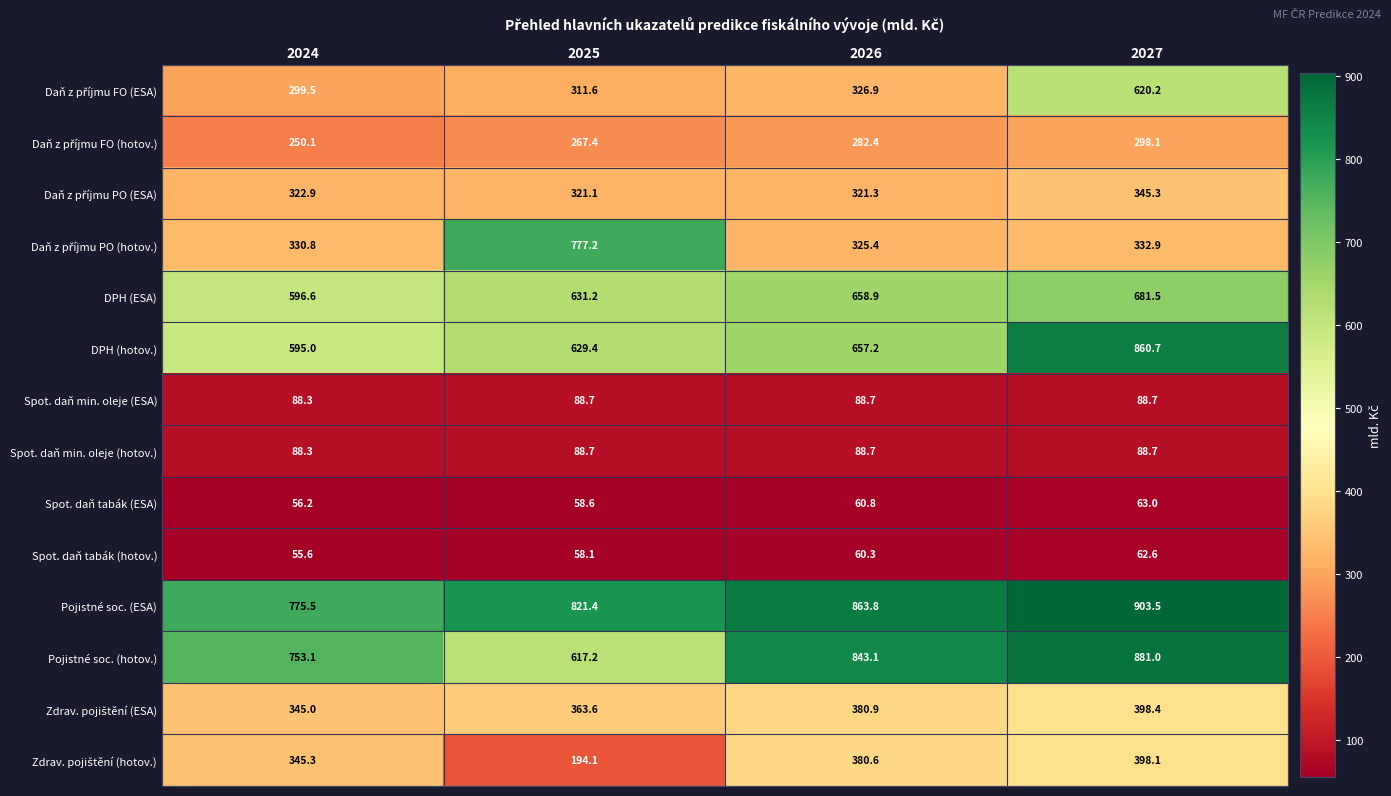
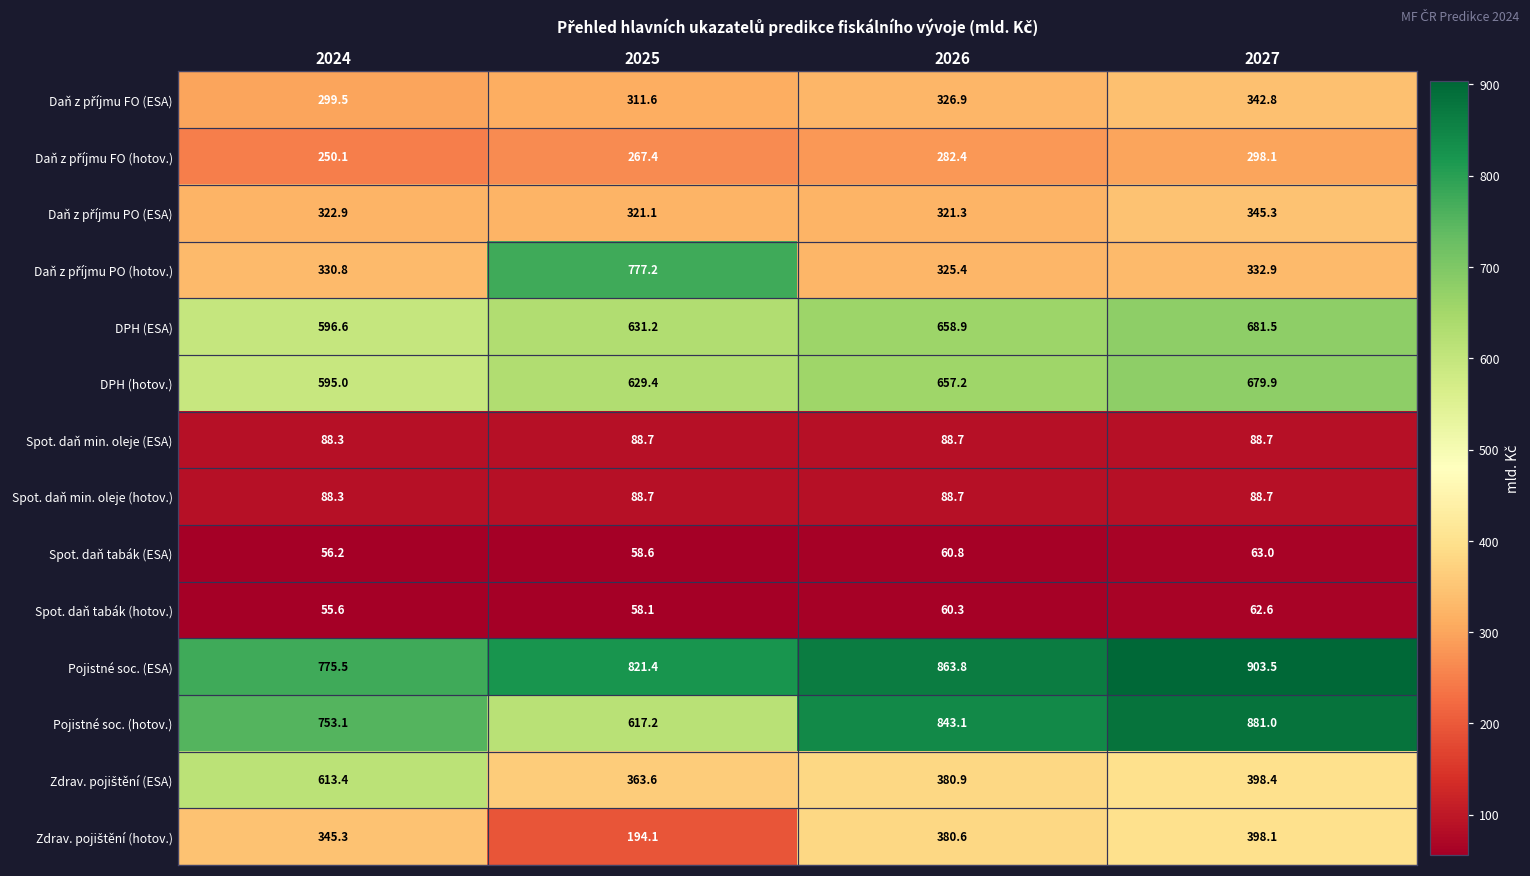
  {
    "Daň z příjmu FO (ESA)": {
      "2024": 299.5,
      "2025": 311.6,
      "2026": 326.9,
-     "2027": 620.2
+     "2027": 342.8
    },
    "Daň z příjmu FO (hotov.)": {
      "2024": 250.1,
      "2025": 267.4,
      "2026": 282.4,
      "2027": 298.1
    },
    "Daň z příjmu PO (ESA)": {
      "2024": 322.9,
      "2025": 321.1,
      "2026": 321.3,
      "2027": 345.3
    },
    "Daň z příjmu PO (hotov.)": {
      "2024": 330.8,
      "2025": 777.2,
      "2026": 325.4,
      "2027": 332.9
    },
    "DPH (ESA)": {
      "2024": 596.6,
      "2025": 631.2,
      "2026": 658.9,
      "2027": 681.5
    },
    "DPH (hotov.)": {
      "2024": 595.0,
      "2025": 629.4,
      "2026": 657.2,
-     "2027": 860.7
+     "2027": 679.9
    },
    "Spot. daň min. oleje (ESA)": {
      "2024": 88.3,
      "2025": 88.7,
      "2026": 88.7,
      "2027": 88.7
    },
    "Spot. daň min. oleje (hotov.)": {
      "2024": 88.3,
      "2025": 88.7,
      "2026": 88.7,
      "2027": 88.7
    },
    "Spot. daň tabák (ESA)": {
      "2024": 56.2,
      "2025": 58.6,
      "2026": 60.8,
      "2027": 63.0
    },
    "Spot. daň tabák (hotov.)": {
      "2024": 55.6,
      "2025": 58.1,
      "2026": 60.3,
      "2027": 62.6
    },
    "Pojistné soc. (ESA)": {
      "2024": 775.5,
      "2025": 821.4,
      "2026": 863.8,
      "2027": 903.5
    },
    "Pojistné soc. (hotov.)": {
      "2024": 753.1,
      "2025": 617.2,
      "2026": 843.1,
      "2027": 881.0
    },
    "Zdrav. pojištění (ESA)": {
-     "2024": 345.0,
+     "2024": 613.4,
      "2025": 363.6,
      "2026": 380.9,
      "2027": 398.4
    },
    "Zdrav. pojištění (hotov.)": {
      "2024": 345.3,
      "2025": 194.1,
      "2026": 380.6,
      "2027": 398.1
    }
  }
